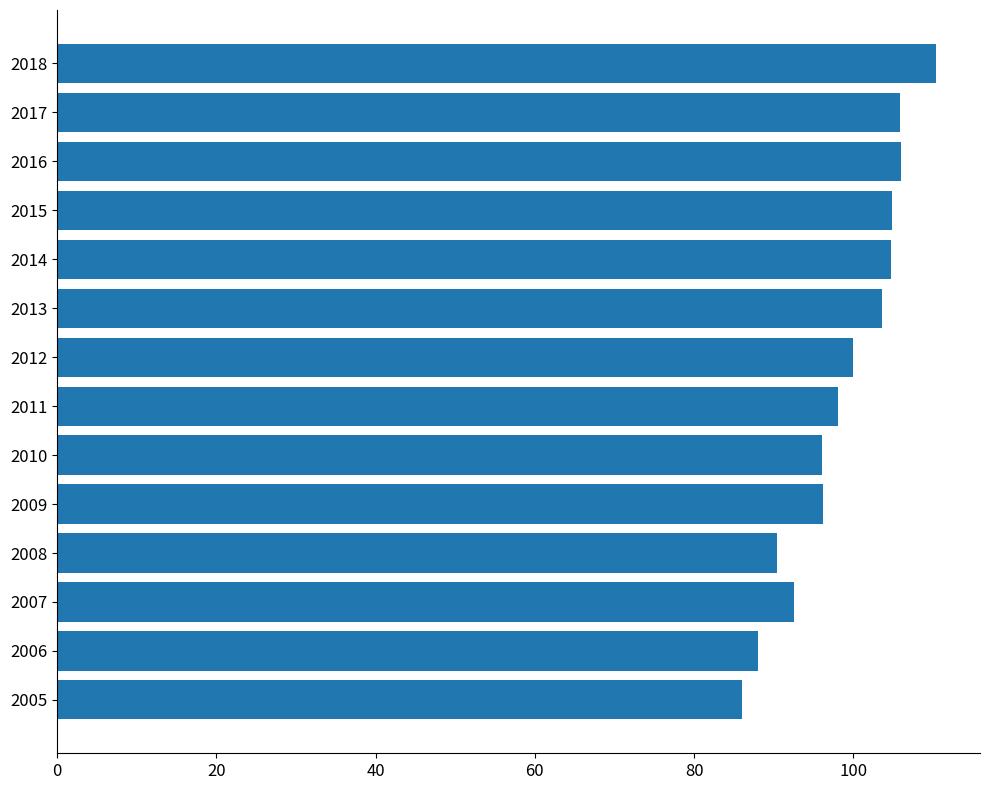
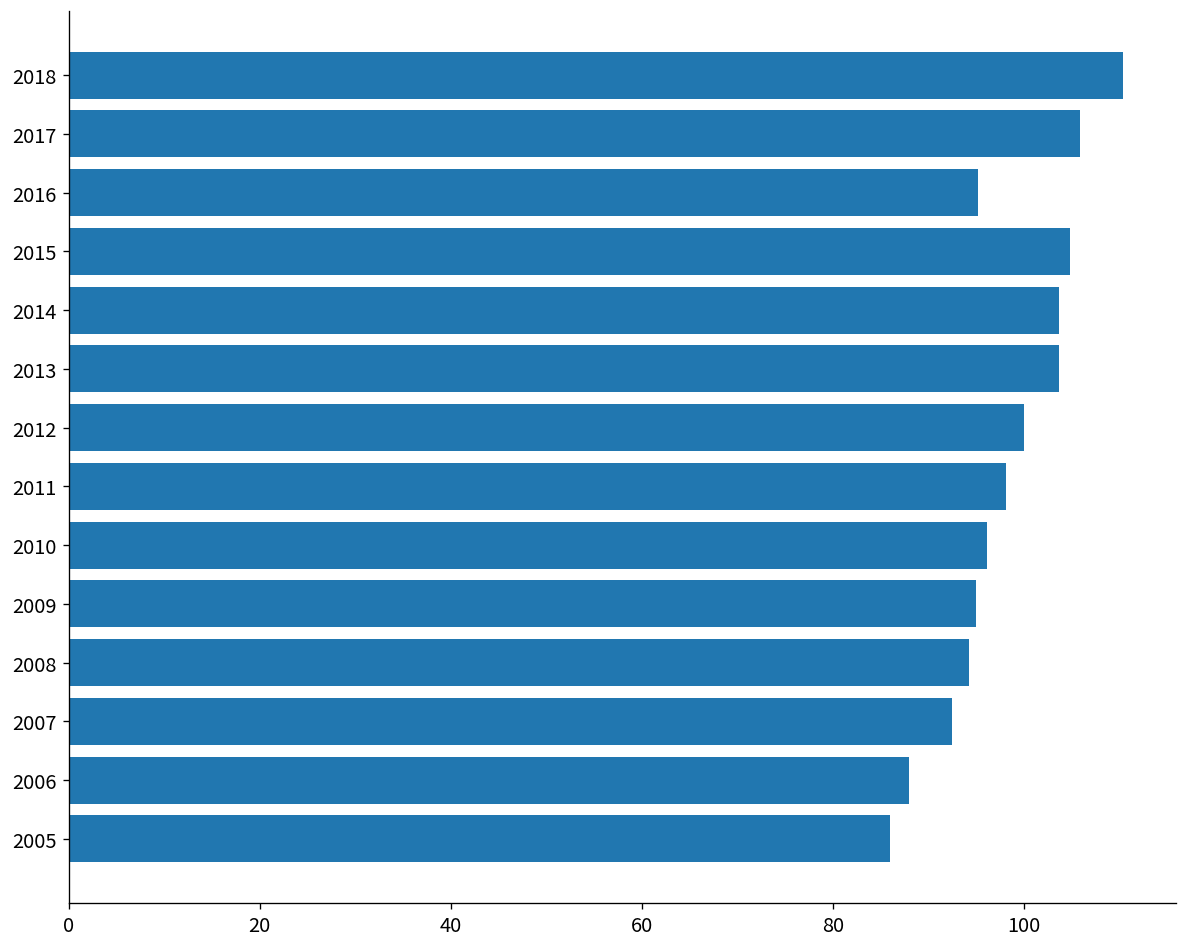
  {
    "2018": 110,
    "2017": 106,
-   "2016": 106,
+   "2016": 95,
    "2015": 105,
-   "2014": 105,
+   "2014": 104,
    "2013": 104,
    "2012": 100,
    "2011": 98,
    "2010": 96,
-   "2009": 96,
-   "2008": 90,
+   "2009": 95,
+   "2008": 94,
    "2007": 92,
    "2006": 88,
    "2005": 86
  }
